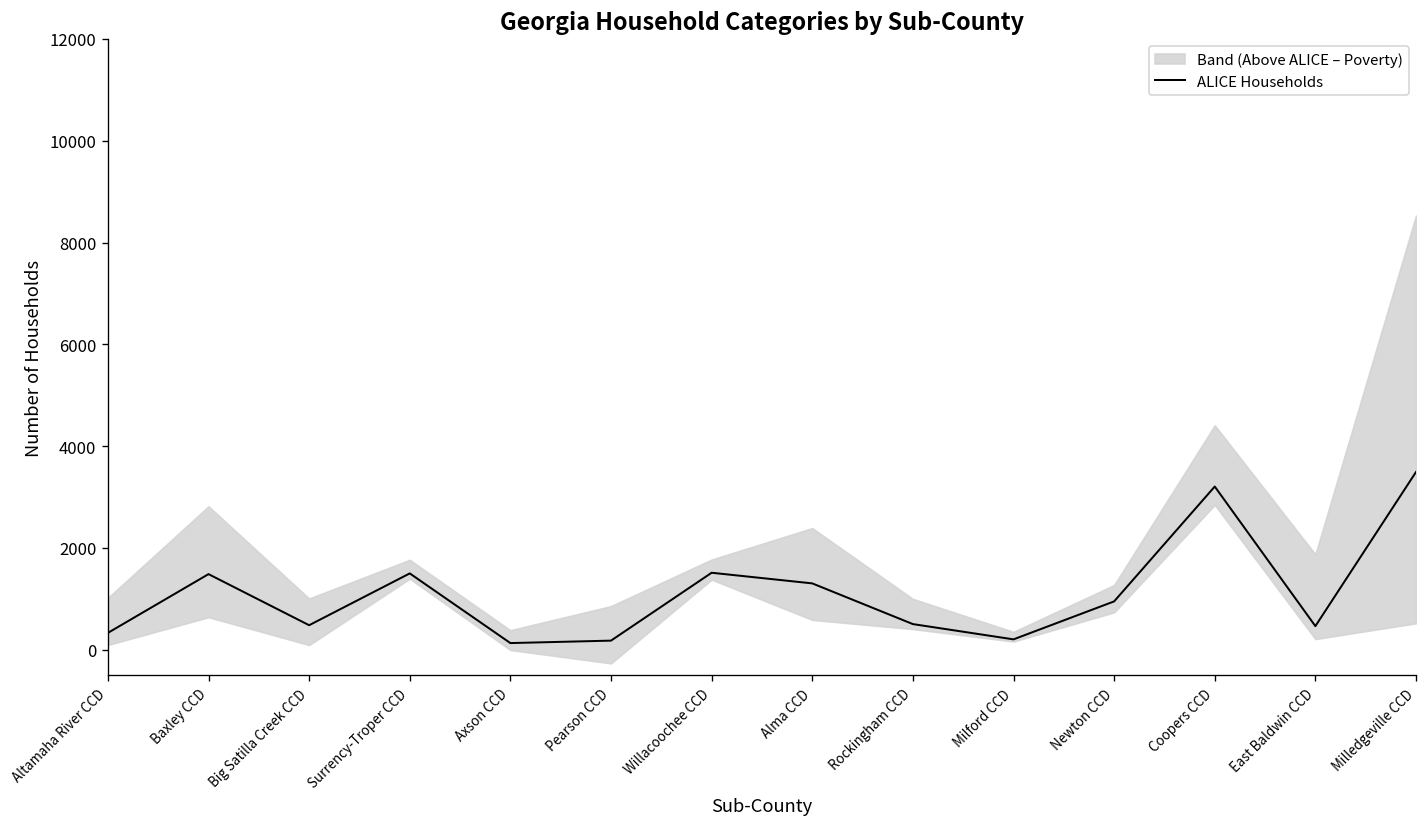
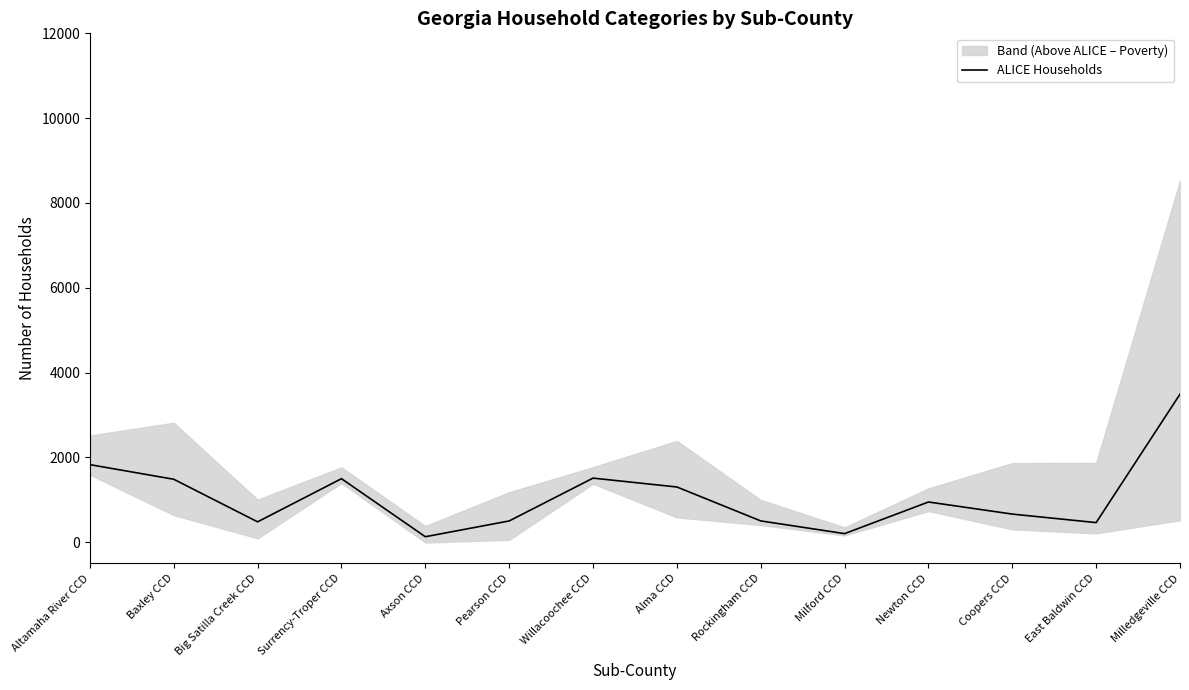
  {
    "ALICE Households": {
-     "Altamaha River CCD": 300,
+     "Altamaha River CCD": 1800,
      "Baxley CCD": 1500,
      "Big Satilla Creek CCD": 500,
      "Surrency-Troper CCD": 1500,
      "Axson CCD": 100,
-     "Pearson CCD": 200,
+     "Pearson CCD": 500,
      "Willacoochee CCD": 1500,
      "Alma CCD": 1300,
      "Rockingham CCD": 500,
      "Milford CCD": 200,
      "Newton CCD": 900,
-     "Coopers CCD": 3200,
+     "Coopers CCD": 700,
      "East Baldwin CCD": 500,
      "Milledgeville CCD": 3500
    }
  }
